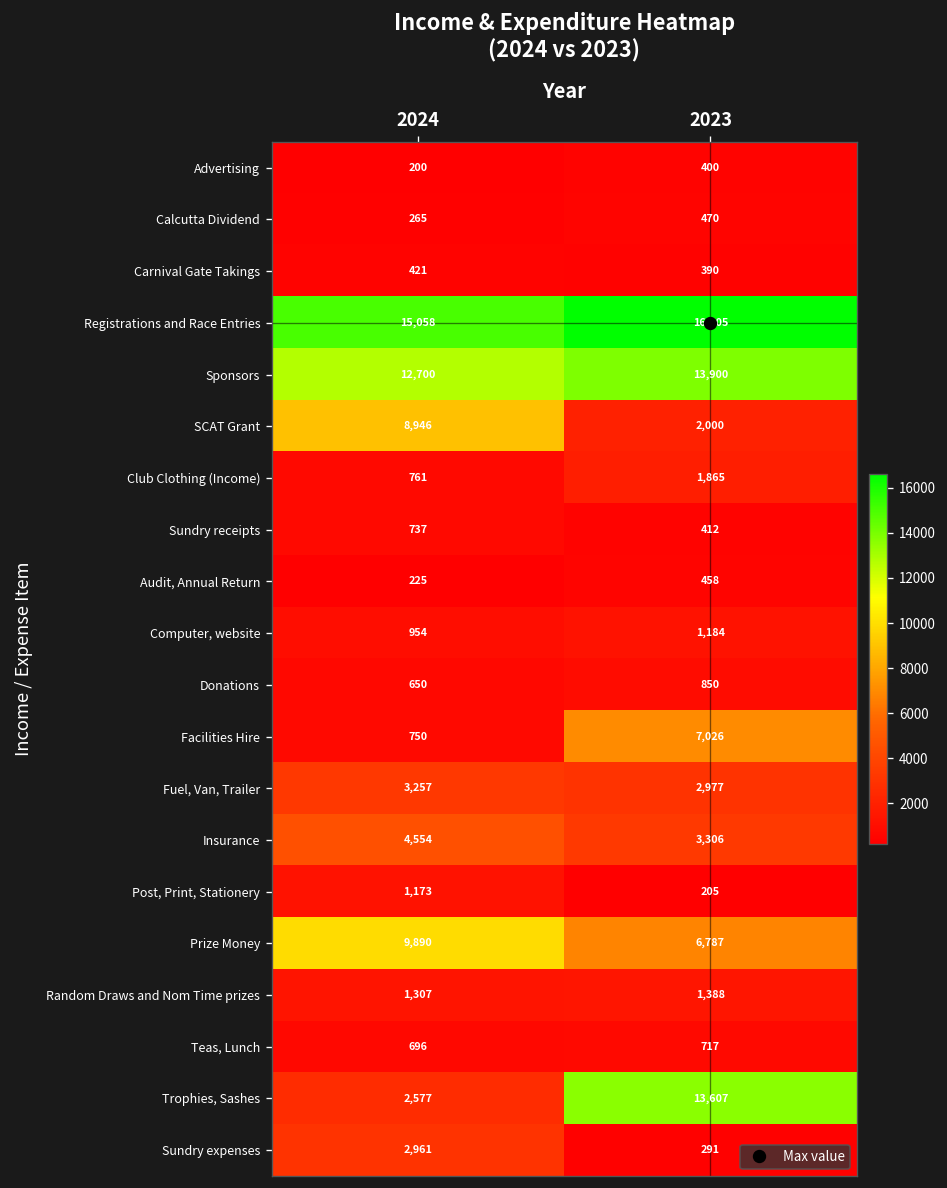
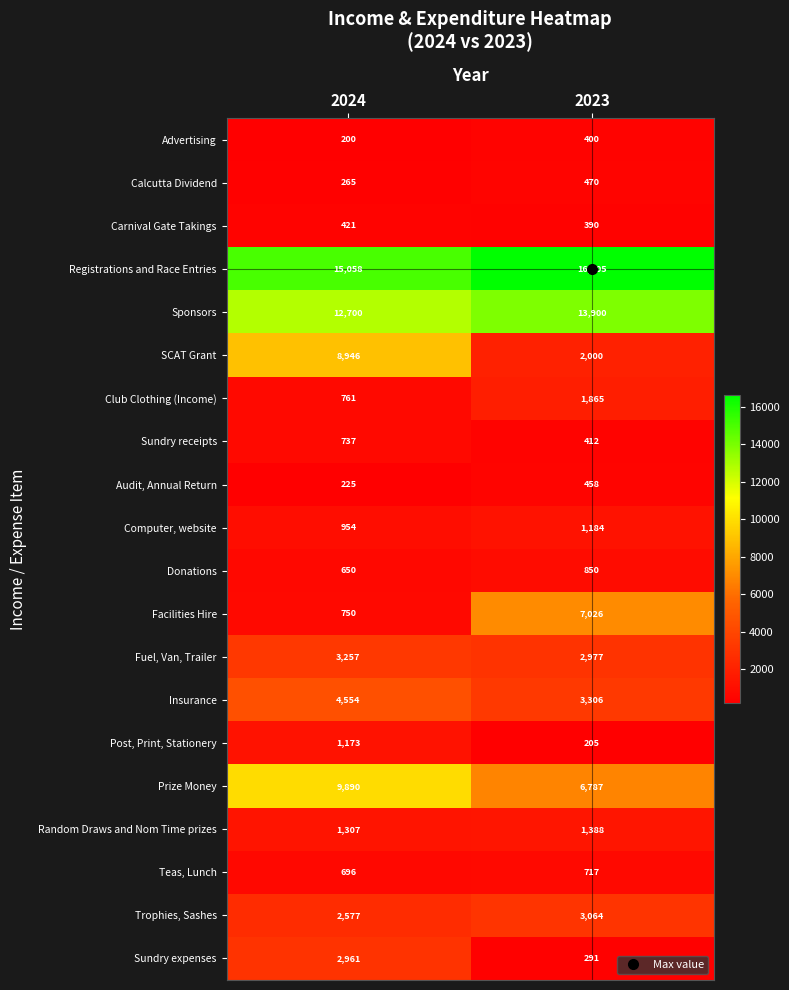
  {
    "Advertising": {
      "2024": "200",
      "2023": "400"
    },
    "Calcutta Dividend": {
      "2024": "265",
      "2023": "470"
    },
    "Carnival Gate Takings": {
      "2024": "421",
      "2023": "390"
    },
    "Registrations and Race Entries": {
      "2024": "15,058"
    },
    "Sponsors": {
      "2024": "12,700",
      "2023": "13,900"
    },
    "SCAT Grant": {
      "2024": "8,946",
      "2023": "2,000"
    },
    "Club Clothing (Income)": {
      "2024": "761",
      "2023": "1,865"
    },
    "Sundry receipts": {
      "2024": "737",
      "2023": "412"
    },
    "Audit, Annual Return": {
      "2024": "225",
      "2023": "458"
    },
    "Computer, website": {
      "2024": "954",
      "2023": "1,184"
    },
    "Donations": {
      "2024": "650",
      "2023": "850"
    },
    "Facilities Hire": {
      "2024": "750",
      "2023": "7,026"
    },
    "Fuel, Van, Trailer": {
      "2024": "3,257",
      "2023": "2,977"
    },
    "Insurance": {
      "2024": "4,554",
      "2023": "3,306"
    },
    "Post, Print, Stationery": {
      "2024": "1,173",
      "2023": "205"
    },
    "Prize Money": {
      "2024": "9,890",
      "2023": "6,787"
    },
    "Random Draws and Nom Time prizes": {
      "2024": "1,307",
      "2023": "1,388"
    },
    "Teas, Lunch": {
      "2024": "696",
      "2023": "717"
    },
    "Trophies, Sashes": {
      "2024": "2,577",
-     "2023": "13,607"
+     "2023": "3,064"
    },
    "Sundry expenses": {
      "2024": "2,961",
      "2023": "291"
    }
  }
